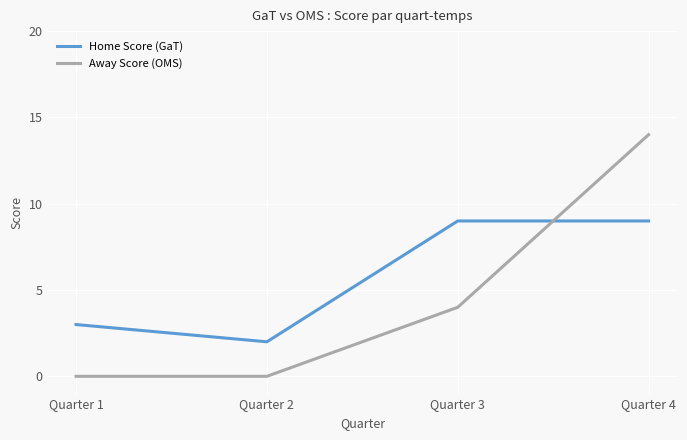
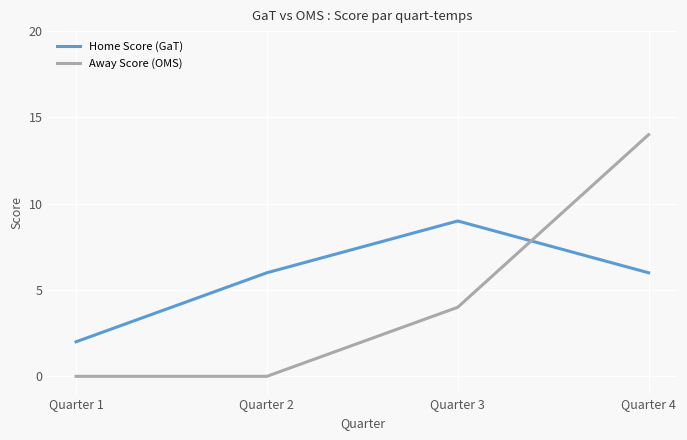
  {
    "Home Score (GaT)": {
-     "Quarter 1": 3,
-     "Quarter 2": 2,
+     "Quarter 1": 2,
+     "Quarter 2": 6,
      "Quarter 3": 9,
-     "Quarter 4": 9
+     "Quarter 4": 6
    },
    "Away Score (OMS)": {
      "Quarter 1": 0,
      "Quarter 2": 0,
      "Quarter 3": 4,
      "Quarter 4": 14
    }
  }
